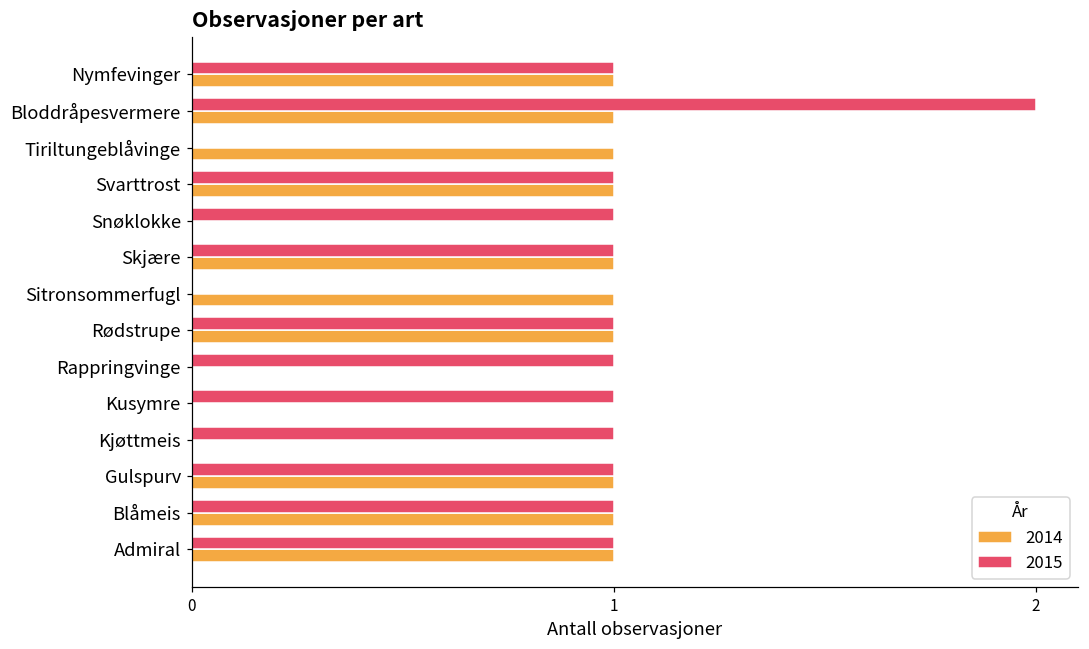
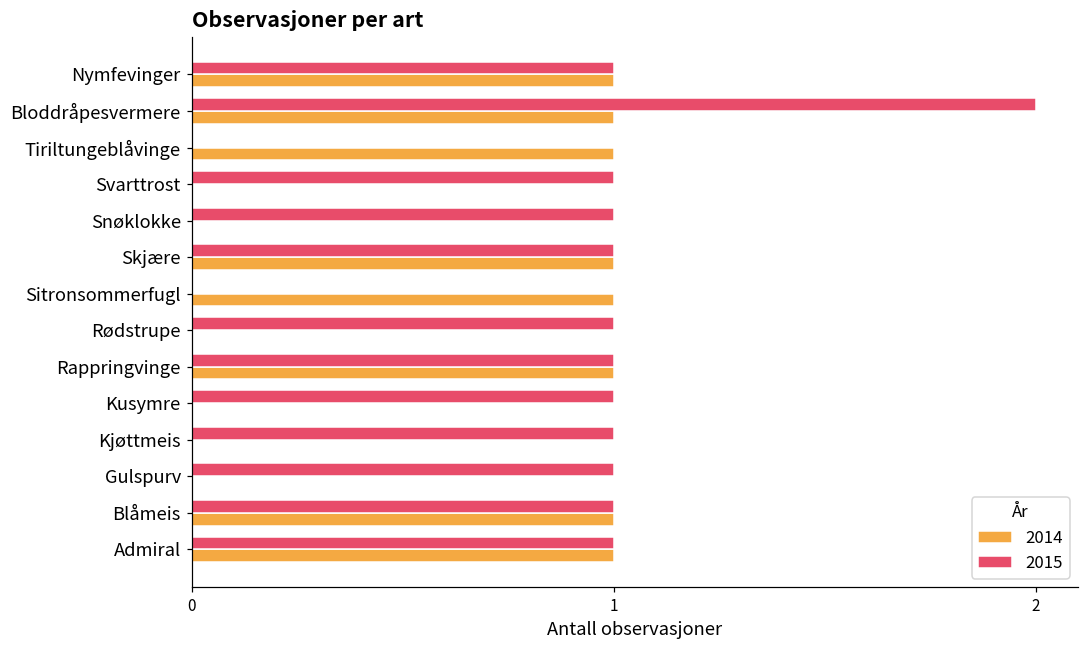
  {
    "2014": {
      "Nymfevinger": 1,
      "Bloddråpesvermere": 1,
      "Tiriltungeblåvinge": 1,
-     "Svarttrost": 1,
+     "Svarttrost": 0,
      "Snøklokke": 0,
      "Skjære": 1,
      "Sitronsommerfugl": 1,
-     "Rødstrupe": 1,
-     "Rappringvinge": 0,
+     "Rødstrupe": 0,
+     "Rappringvinge": 1,
      "Kusymre": 0,
      "Kjøttmeis": 0,
-     "Gulspurv": 1,
+     "Gulspurv": 0,
      "Blåmeis": 1,
      "Admiral": 1
    },
    "2015": {
      "Nymfevinger": 1,
      "Bloddråpesvermere": 2,
      "Tiriltungeblåvinge": 0,
      "Svarttrost": 1,
      "Snøklokke": 1,
      "Skjære": 1,
      "Sitronsommerfugl": 0,
      "Rødstrupe": 1,
      "Rappringvinge": 1,
      "Kusymre": 1,
      "Kjøttmeis": 1,
      "Gulspurv": 1,
      "Blåmeis": 1,
      "Admiral": 1
    }
  }
